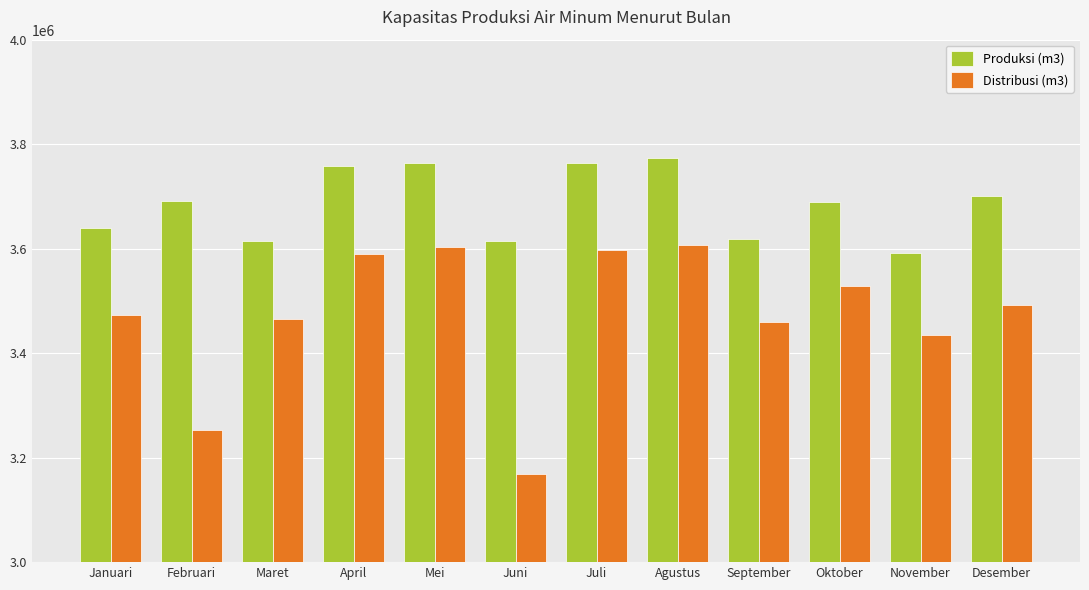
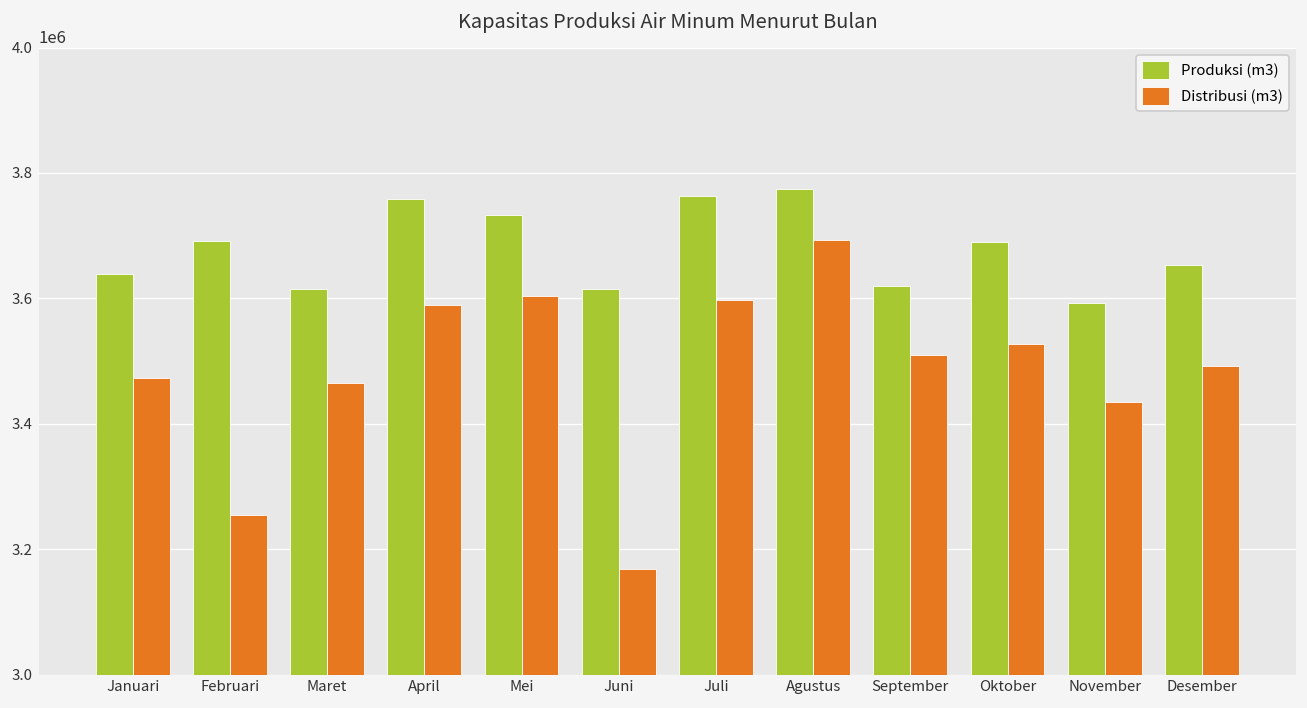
  {
    "Produksi (m3)": {
      "Januari": 3640000,
      "Februari": 3690000,
      "Maret": 3610000,
      "April": 3760000,
-     "Mei": 3760000,
+     "Mei": 3730000,
      "Juni": 3610000,
      "Juli": 3760000,
      "Agustus": 3770000,
      "September": 3620000,
      "Oktober": 3690000,
      "November": 3590000,
-     "Desember": 3700000
+     "Desember": 3650000
    },
    "Distribusi (m3)": {
      "Januari": 3470000,
      "Februari": 3250000,
      "Maret": 3460000,
      "April": 3590000,
      "Mei": 3600000,
      "Juni": 3170000,
      "Juli": 3600000,
-     "Agustus": 3610000,
-     "September": 3460000,
+     "Agustus": 3690000,
+     "September": 3510000,
      "Oktober": 3530000,
      "November": 3430000,
      "Desember": 3490000
    }
  }
